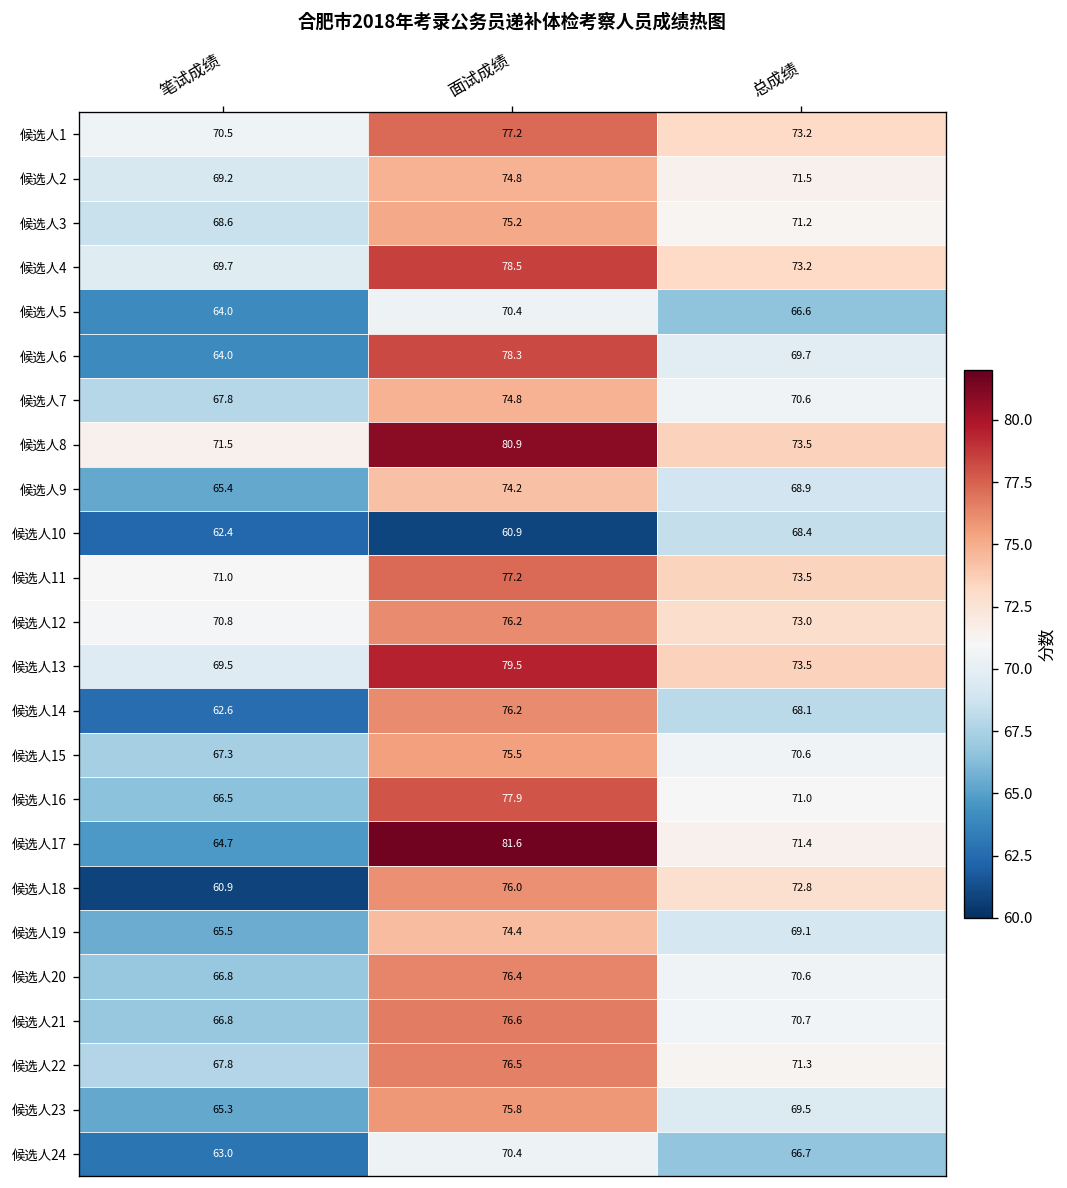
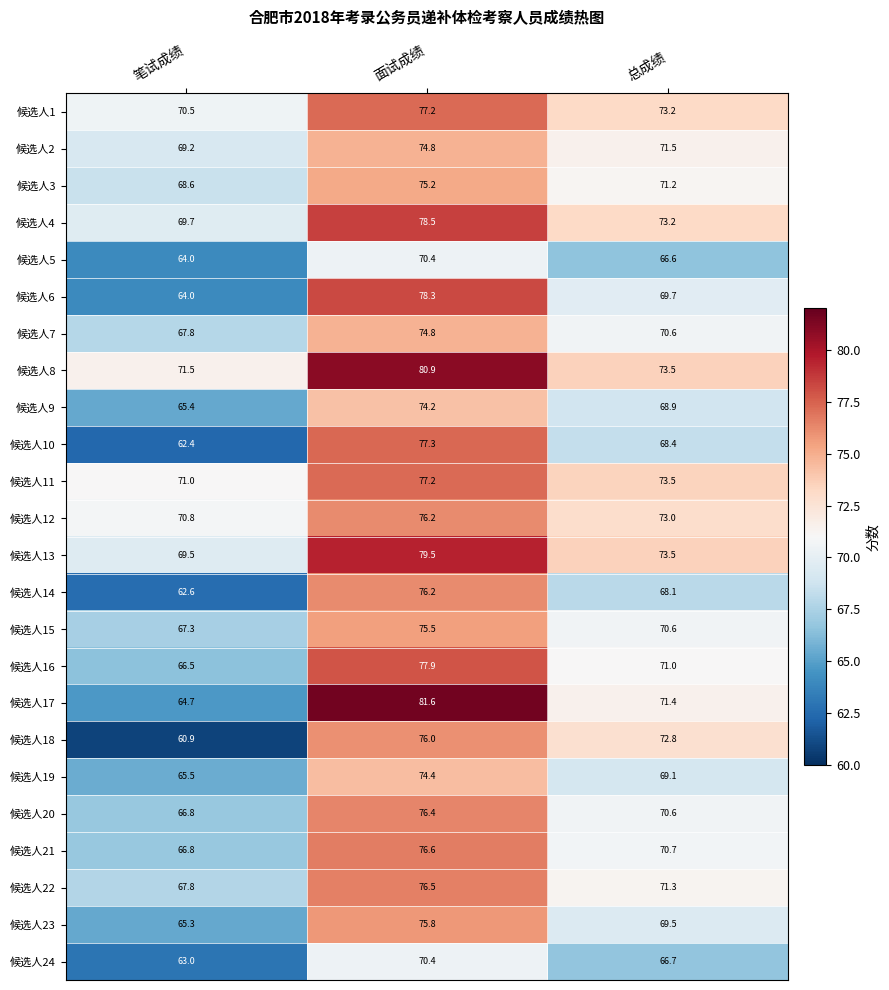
  {
    "候选人1": {
      "笔试成绩": 70.5,
      "面试成绩": 77.2,
      "总成绩": 73.2
    },
    "候选人2": {
      "笔试成绩": 69.2,
      "面试成绩": 74.8,
      "总成绩": 71.5
    },
    "候选人3": {
      "笔试成绩": 68.6,
      "面试成绩": 75.2,
      "总成绩": 71.2
    },
    "候选人4": {
      "笔试成绩": 69.7,
      "面试成绩": 78.5,
      "总成绩": 73.2
    },
    "候选人5": {
      "笔试成绩": 64.0,
      "面试成绩": 70.4,
      "总成绩": 66.6
    },
    "候选人6": {
      "笔试成绩": 64.0,
      "面试成绩": 78.3,
      "总成绩": 69.7
    },
    "候选人7": {
      "笔试成绩": 67.8,
      "面试成绩": 74.8,
      "总成绩": 70.6
    },
    "候选人8": {
      "笔试成绩": 71.5,
      "面试成绩": 80.9,
      "总成绩": 73.5
    },
    "候选人9": {
      "笔试成绩": 65.4,
      "面试成绩": 74.2,
      "总成绩": 68.9
    },
    "候选人10": {
      "笔试成绩": 62.4,
-     "面试成绩": 60.9,
+     "面试成绩": 77.3,
      "总成绩": 68.4
    },
    "候选人11": {
      "笔试成绩": 71.0,
      "面试成绩": 77.2,
      "总成绩": 73.5
    },
    "候选人12": {
      "笔试成绩": 70.8,
      "面试成绩": 76.2,
      "总成绩": 73.0
    },
    "候选人13": {
      "笔试成绩": 69.5,
      "面试成绩": 79.5,
      "总成绩": 73.5
    },
    "候选人14": {
      "笔试成绩": 62.6,
      "面试成绩": 76.2,
      "总成绩": 68.1
    },
    "候选人15": {
      "笔试成绩": 67.3,
      "面试成绩": 75.5,
      "总成绩": 70.6
    },
    "候选人16": {
      "笔试成绩": 66.5,
      "面试成绩": 77.9,
      "总成绩": 71.0
    },
    "候选人17": {
      "笔试成绩": 64.7,
      "面试成绩": 81.6,
      "总成绩": 71.4
    },
    "候选人18": {
      "笔试成绩": 60.9,
      "面试成绩": 76.0,
      "总成绩": 72.8
    },
    "候选人19": {
      "笔试成绩": 65.5,
      "面试成绩": 74.4,
      "总成绩": 69.1
    },
    "候选人20": {
      "笔试成绩": 66.8,
      "面试成绩": 76.4,
      "总成绩": 70.6
    },
    "候选人21": {
      "笔试成绩": 66.8,
      "面试成绩": 76.6,
      "总成绩": 70.7
    },
    "候选人22": {
      "笔试成绩": 67.8,
      "面试成绩": 76.5,
      "总成绩": 71.3
    },
    "候选人23": {
      "笔试成绩": 65.3,
      "面试成绩": 75.8,
      "总成绩": 69.5
    },
    "候选人24": {
      "笔试成绩": 63.0,
      "面试成绩": 70.4,
      "总成绩": 66.7
    }
  }
